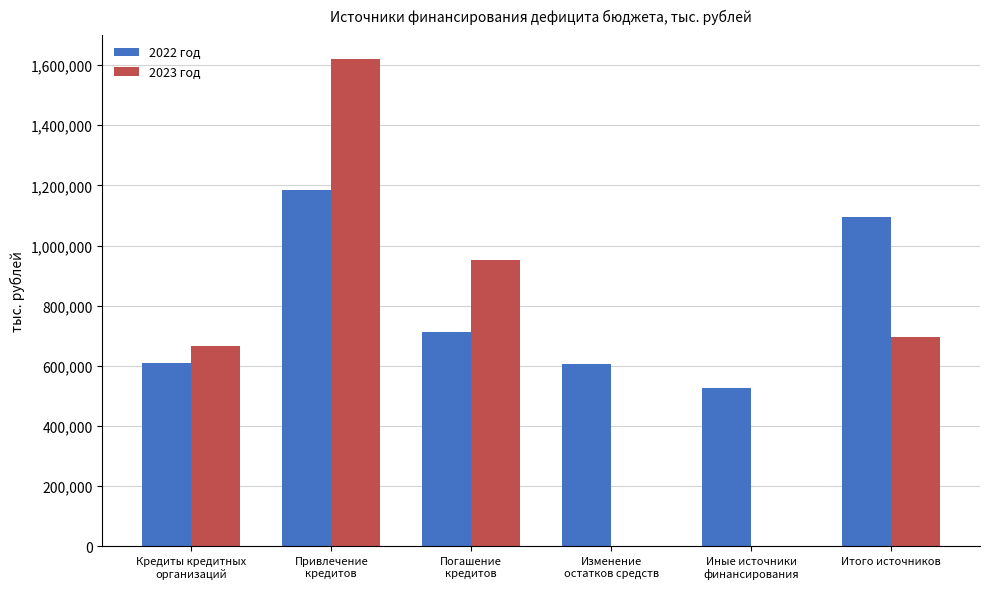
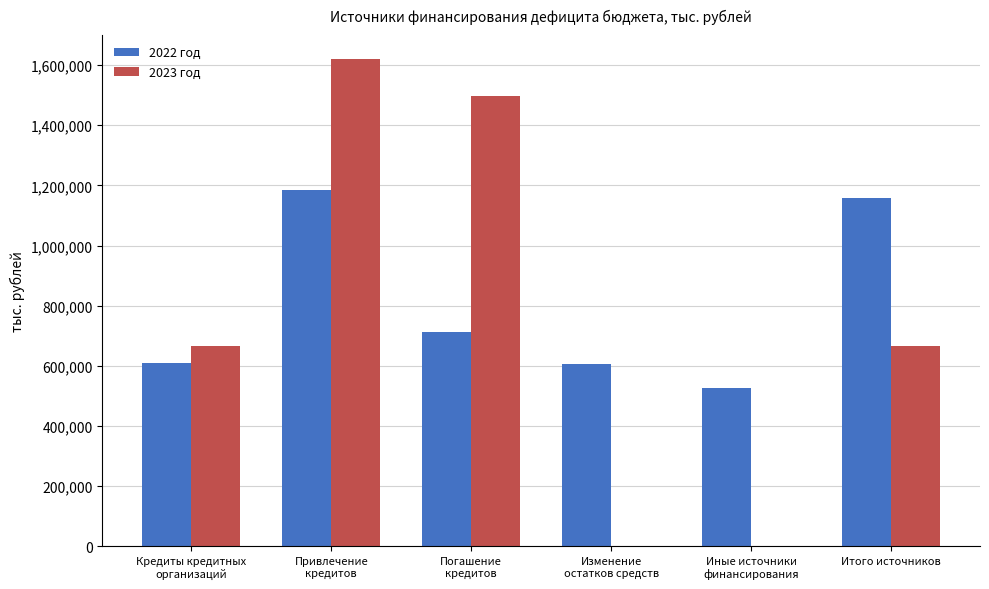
  {
    "2022 год": {
      "Кредиты кредитных организаций": "610,000",
      "Привлечение кредитов": "1,190,000",
      "Погашение кредитов": "710,000",
      "Изменение остатков средств": "610,000",
      "Иные источники финансирования": "530,000",
-     "Итого источников": "1,100,000"
+     "Итого источников": "1,160,000"
    },
    "2023 год": {
      "Кредиты кредитных организаций": "670,000",
      "Привлечение кредитов": "1,620,000",
-     "Погашение кредитов": "950,000",
+     "Погашение кредитов": "1,500,000",
      "Изменение остатков средств": "0",
      "Иные источники финансирования": "0",
-     "Итого источников": "700,000"
+     "Итого источников": "670,000"
    }
  }
